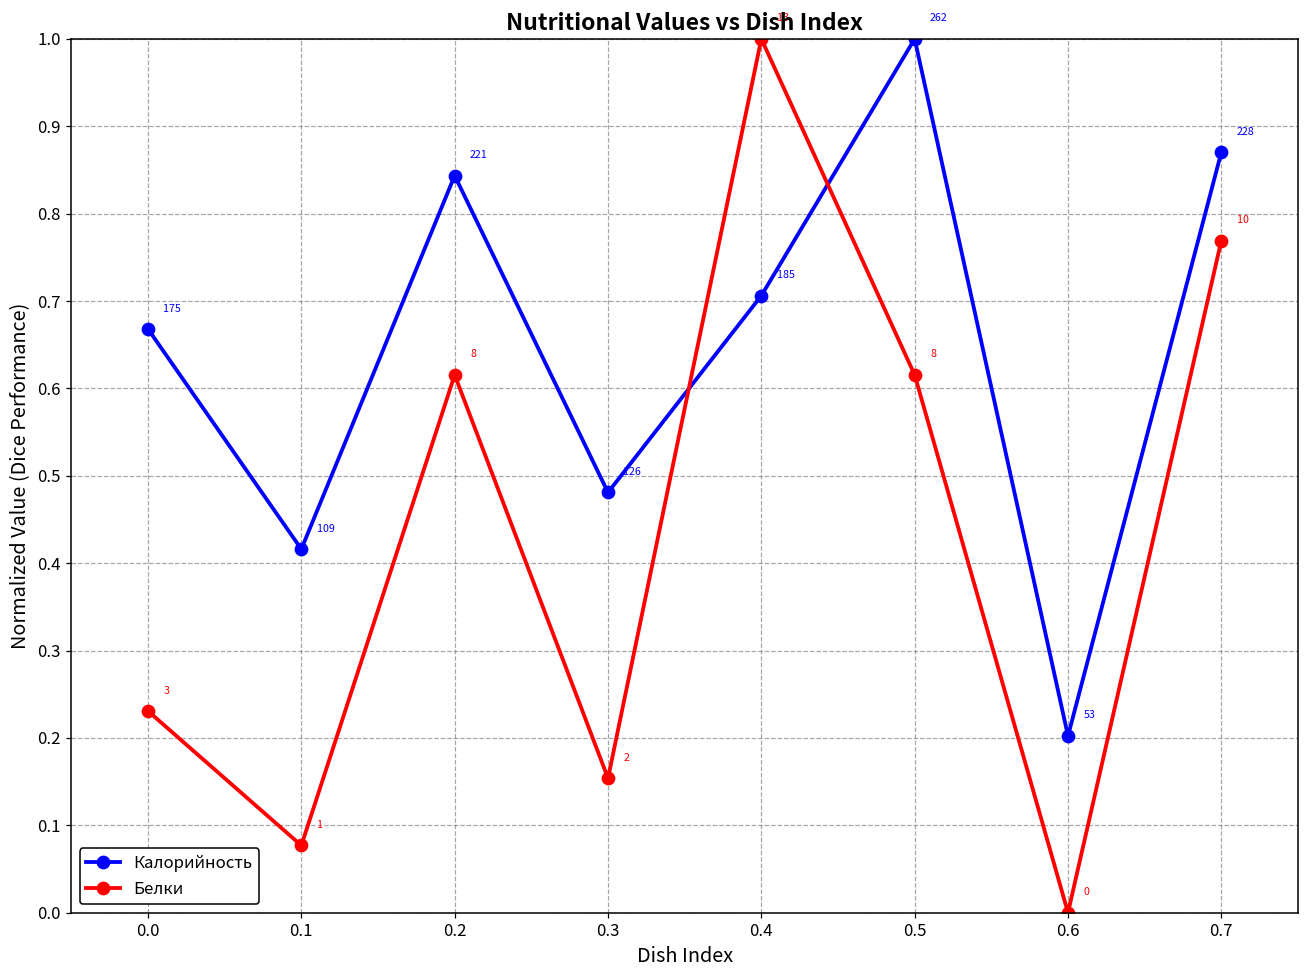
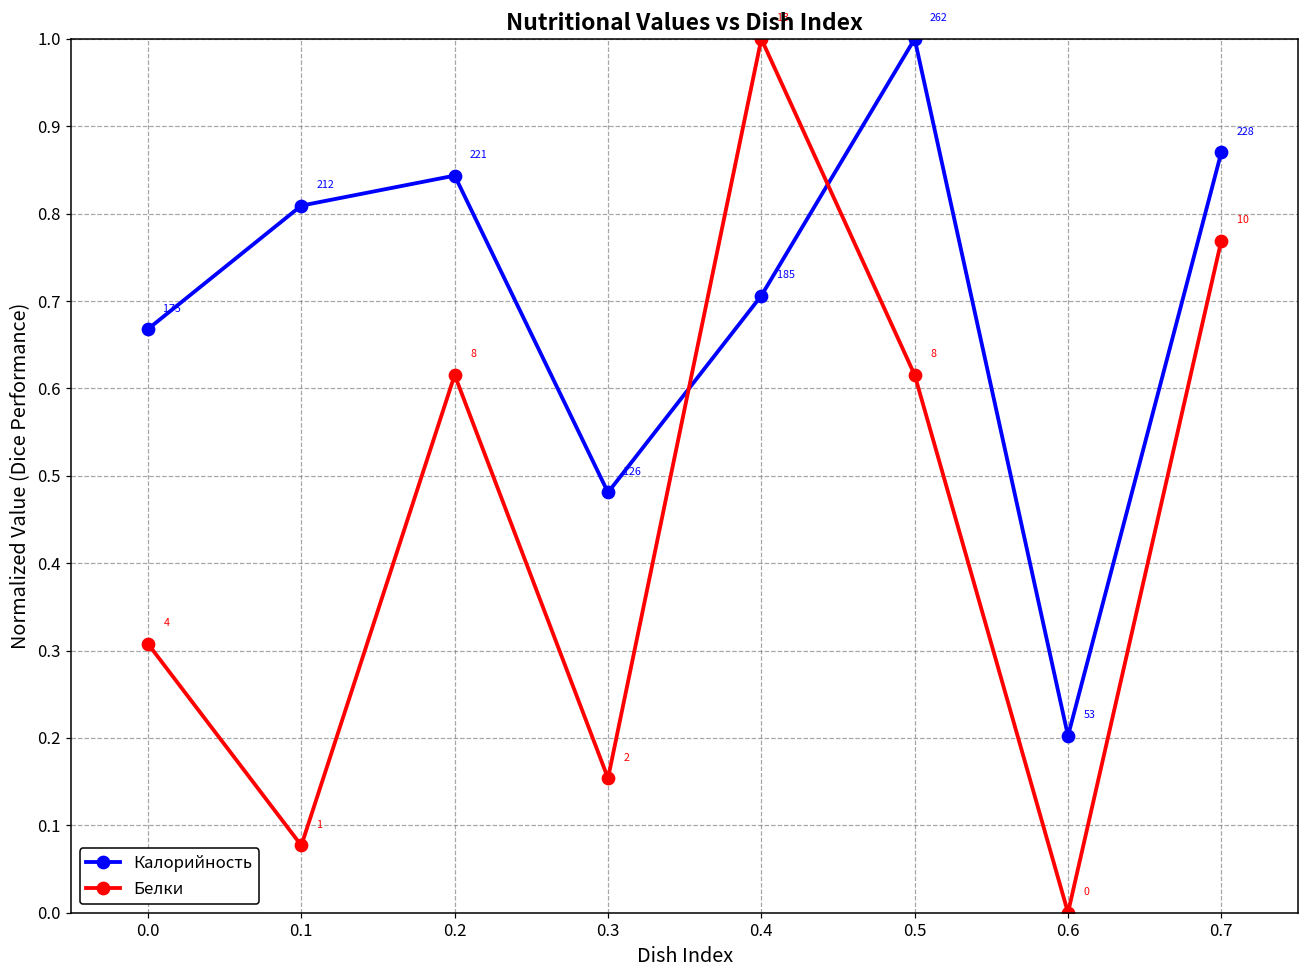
  {
    "Калорийность": {
-     "0.1": 109
+     "0.1": 212
    },
    "Белки": {
-     "0.0": 3,
+     "0.0": 4,
      "0.6": 0
    }
  }
